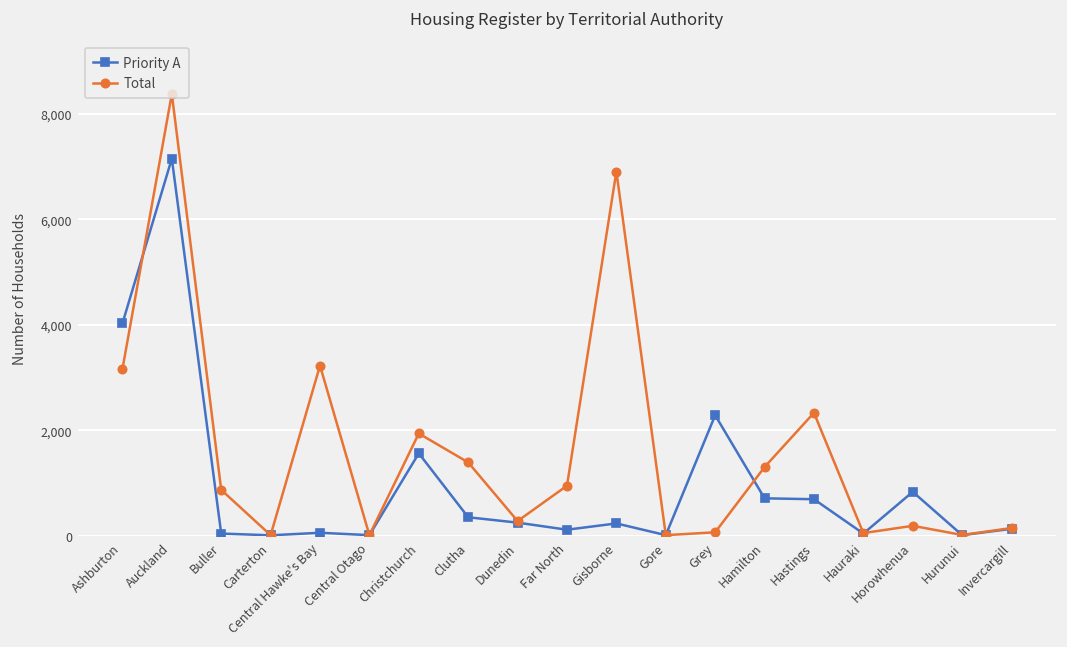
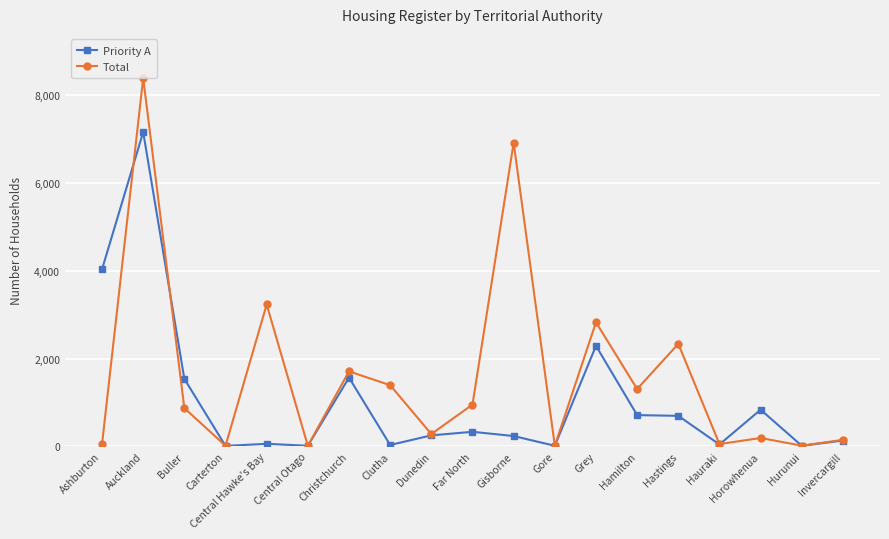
  {
    "Priority A": {
      "Ashburton": "4,000",
      "Auckland": "7,200",
-     "Buller": "0",
+     "Buller": "1,500",
      "Central Hawke's Bay": "100",
      "Christchurch": "1,600",
-     "Clutha": "400",
-     "Far North": "100",
+     "Clutha": "0",
+     "Far North": "300",
      "Gisborne": "200",
      "Grey": "2,300",
      "Hamilton": "700",
      "Hastings": "700",
      "Horowhenua": "800"
    },
    "Total": {
-     "Ashburton": "3,200",
+     "Ashburton": "0",
      "Buller": "900",
      "Central Hawke's Bay": "3,200",
-     "Christchurch": "1,900",
+     "Christchurch": "1,700",
      "Clutha": "1,400",
      "Far North": "1,000",
      "Gisborne": "6,900",
-     "Grey": "100",
+     "Grey": "2,800",
      "Hamilton": "1,300",
      "Hastings": "2,300",
      "Horowhenua": "200"
    }
  }
